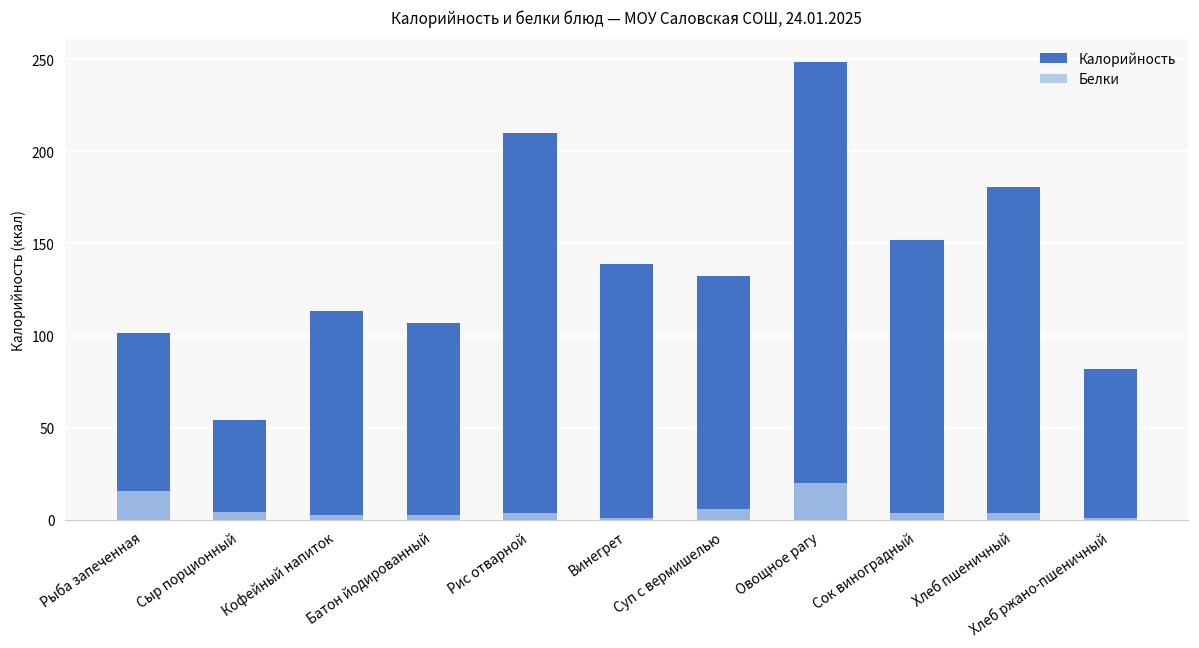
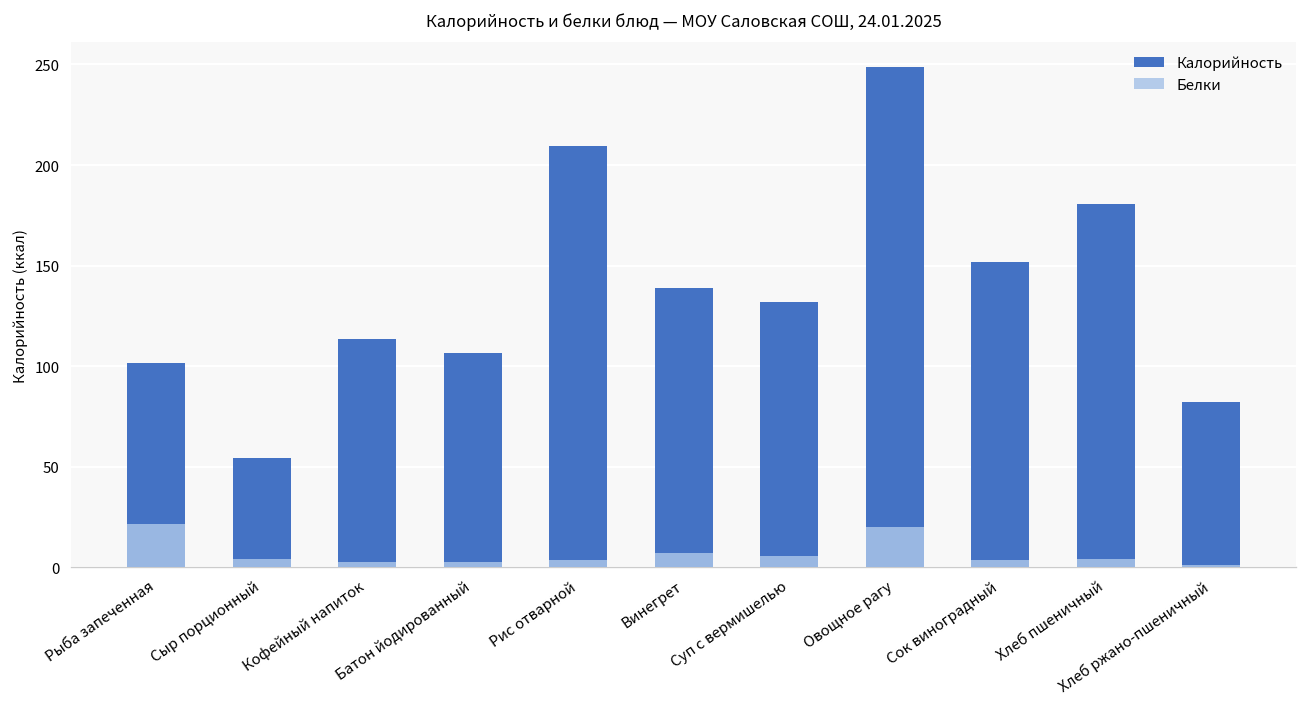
  {
    "Калорийность": {
      "Рыба запеченная": 102,
      "Сыр порционный": 54,
      "Кофейный напиток": 113,
      "Батон йодированный": 107,
      "Рис отварной": 210,
      "Винегрет": 139,
      "Суп с вермишелью": 132,
      "Овощное рагу": 249,
      "Сок виноградный": 152,
      "Хлеб пшеничный": 181,
      "Хлеб ржано-пшеничный": 82
    },
    "Белки": {
-     "Рыба запеченная": 16,
-     "Винегрет": 1
+     "Рыба запеченная": 22,
+     "Винегрет": 7
    }
  }
